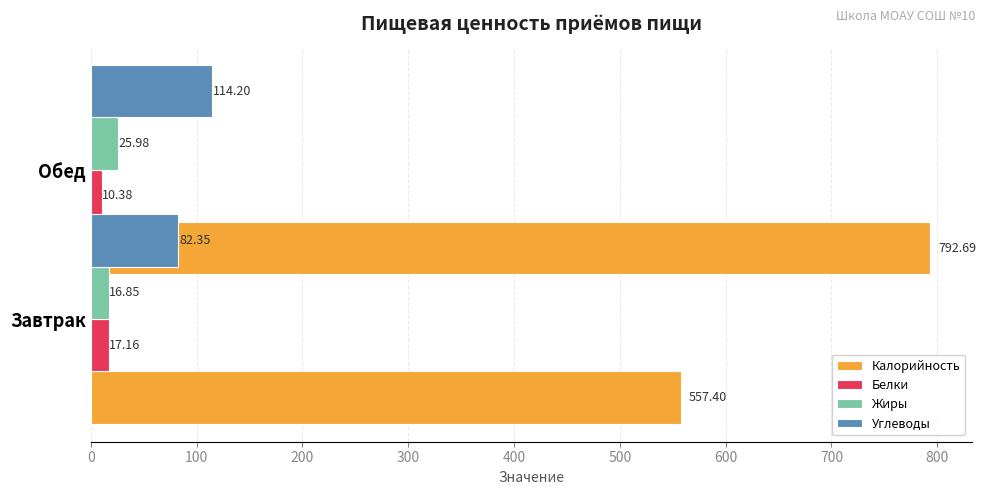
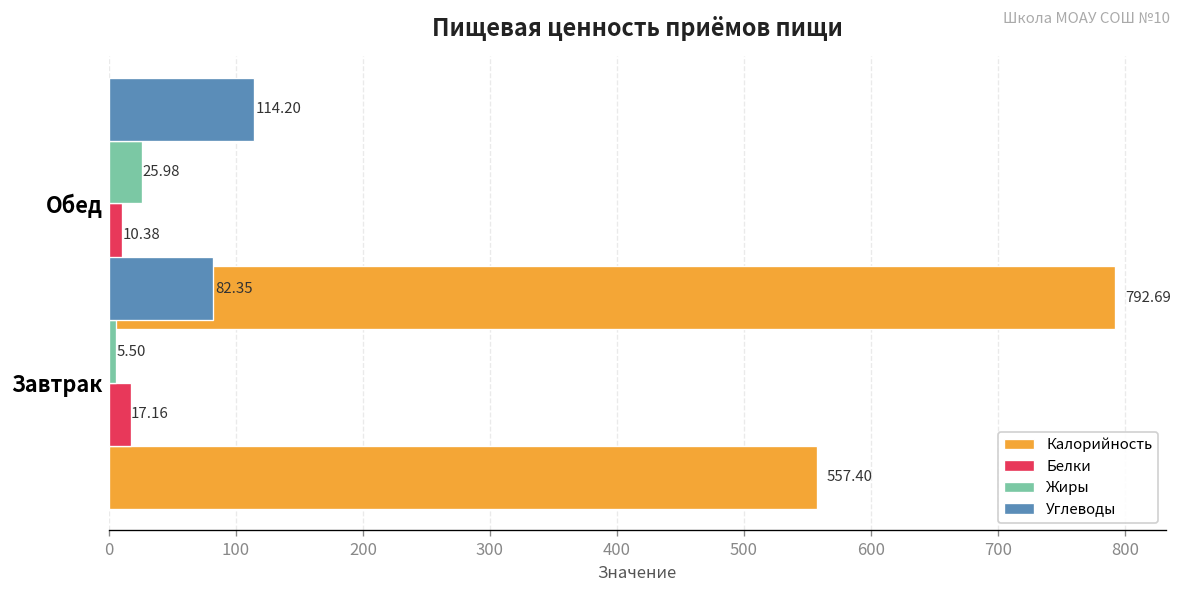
  {
    "Белки": {
      "Обед": 10.38,
      "Завтрак": 17.16
    },
    "Жиры": {
      "Обед": 25.98,
-     "Завтрак": 16.85
+     "Завтрак": 5.50
    }
  }
